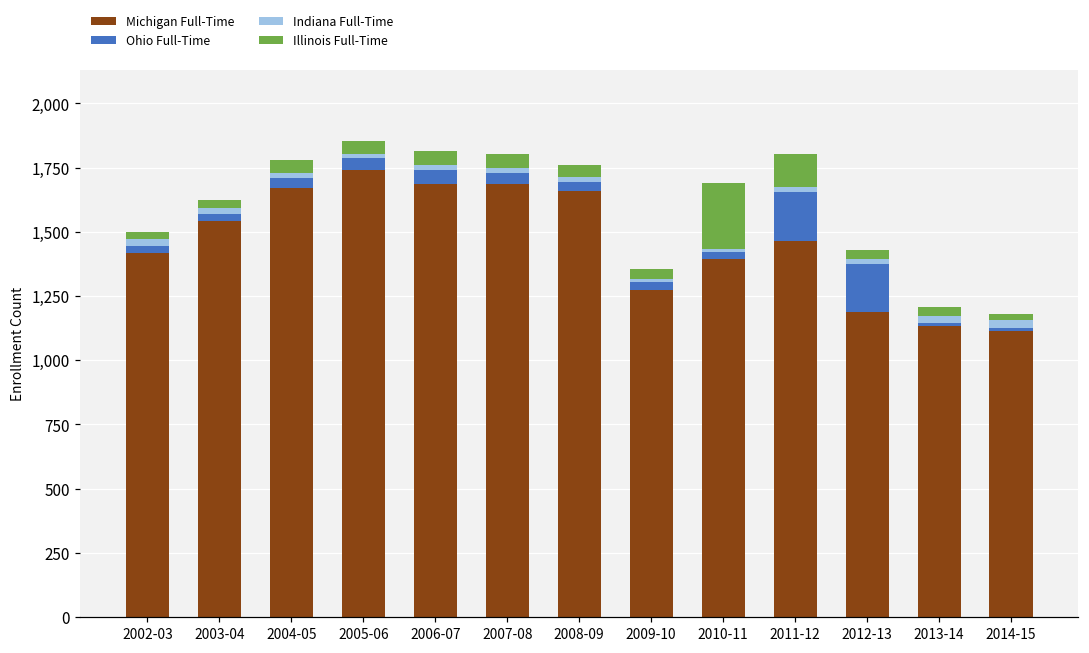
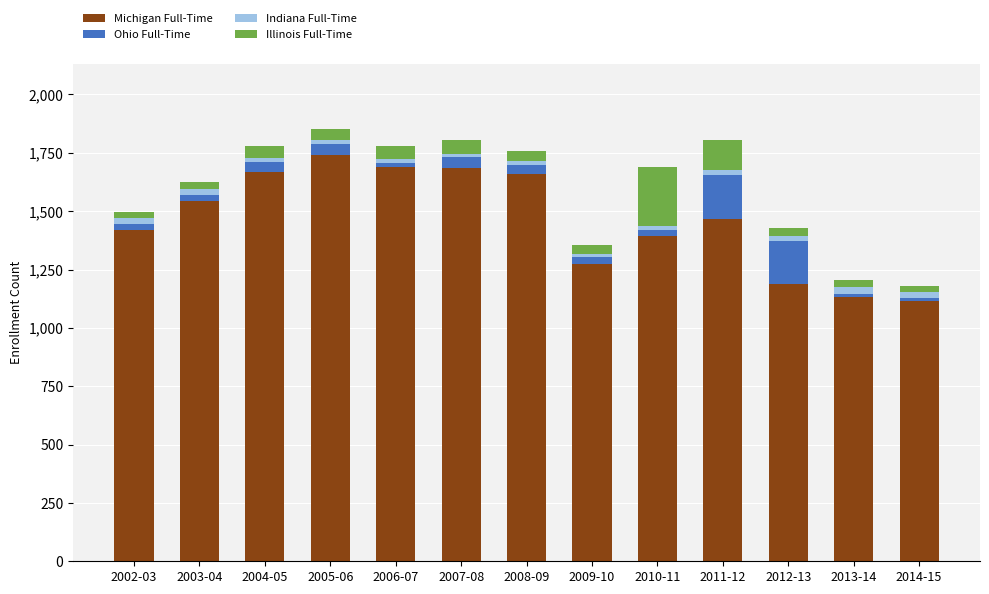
  {
    "Michigan Full-Time": {
      "2002-03": "1,420",
      "2003-04": "1,540",
      "2004-05": "1,670",
      "2005-06": "1,740",
      "2006-07": "1,690",
      "2007-08": "1,690",
      "2008-09": "1,660",
      "2009-10": "1,280",
      "2010-11": "1,400",
      "2011-12": "1,470",
      "2012-13": "1,190",
      "2013-14": "1,130",
      "2014-15": "1,110"
    },
    "Ohio Full-Time": {
      "2002-03": "30",
      "2003-04": "30",
      "2004-05": "40",
      "2005-06": "50",
-     "2006-07": "50",
+     "2006-07": "20",
      "2007-08": "40",
      "2008-09": "40",
      "2009-10": "30",
      "2010-11": "30",
      "2011-12": "190",
      "2012-13": "190",
      "2013-14": "10",
      "2014-15": "10"
    },
    "Indiana Full-Time": {
      "2002-03": "30",
      "2003-04": "30",
      "2004-05": "20",
      "2005-06": "20",
      "2006-07": "20",
      "2007-08": "20",
      "2008-09": "20",
      "2009-10": "10",
      "2010-11": "10",
      "2011-12": "20",
      "2012-13": "20",
      "2013-14": "30",
      "2014-15": "30"
    },
    "Illinois Full-Time": {
      "2002-03": "30",
      "2003-04": "30",
      "2004-05": "50",
      "2005-06": "50",
      "2006-07": "60",
      "2007-08": "60",
      "2008-09": "40",
      "2009-10": "40",
      "2010-11": "260",
      "2011-12": "130",
      "2012-13": "40",
      "2013-14": "30",
      "2014-15": "30"
    }
  }
